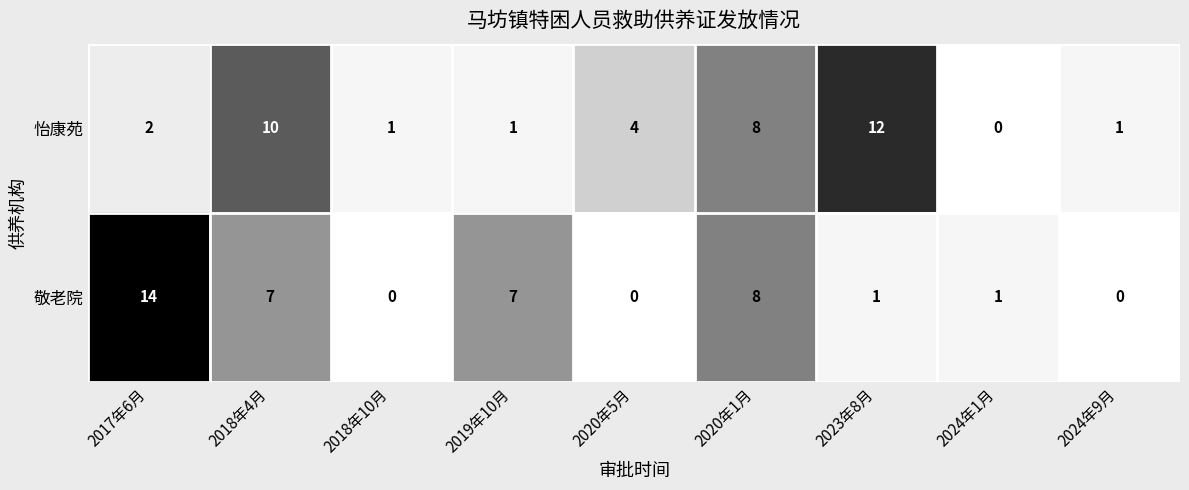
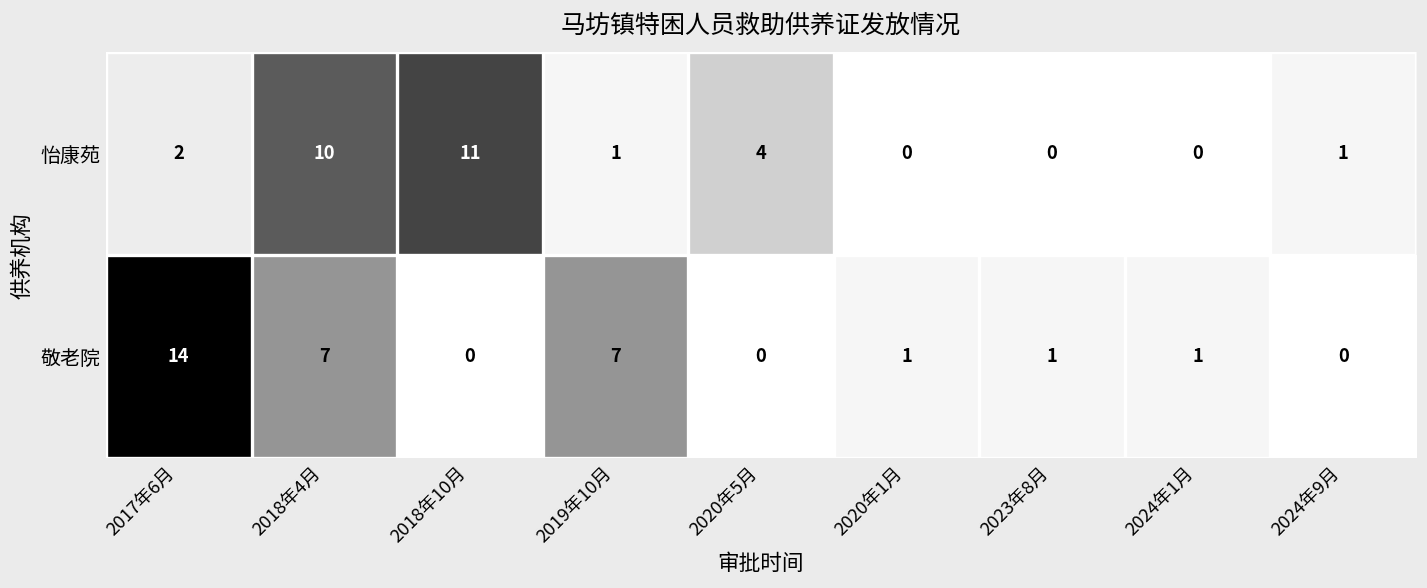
  {
    "怡康苑": {
      "2017年6月": 2,
      "2018年4月": 10,
-     "2018年10月": 1,
+     "2018年10月": 11,
      "2019年10月": 1,
      "2020年5月": 4,
-     "2020年1月": 8,
-     "2023年8月": 12,
+     "2020年1月": 0,
+     "2023年8月": 0,
      "2024年1月": 0,
      "2024年9月": 1
    },
    "敬老院": {
      "2017年6月": 14,
      "2018年4月": 7,
      "2018年10月": 0,
      "2019年10月": 7,
      "2020年5月": 0,
-     "2020年1月": 8,
+     "2020年1月": 1,
      "2023年8月": 1,
      "2024年1月": 1,
      "2024年9月": 0
    }
  }
